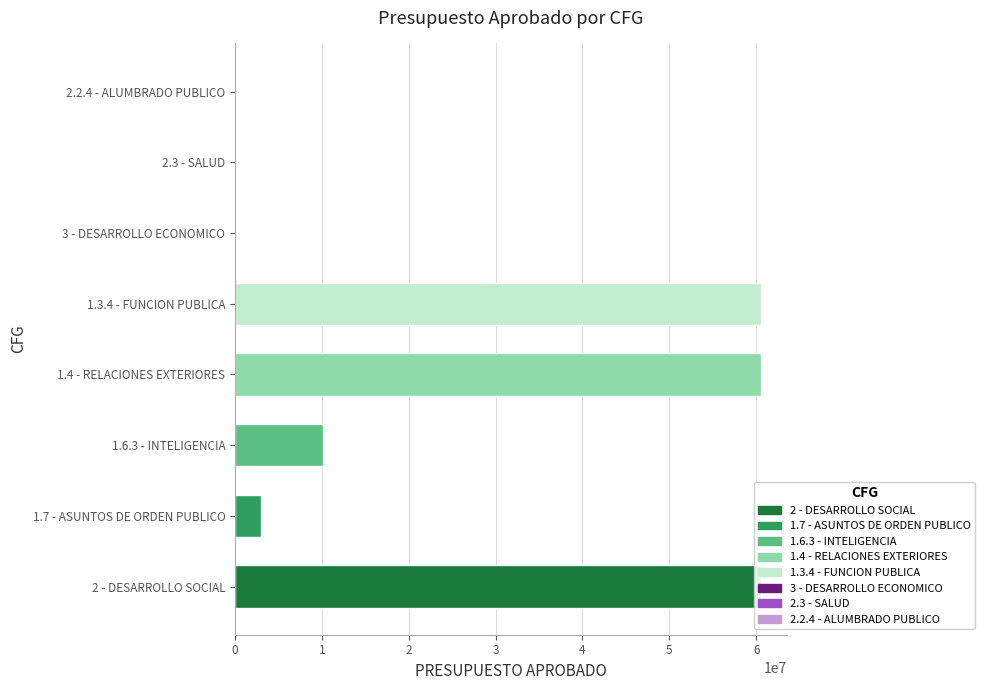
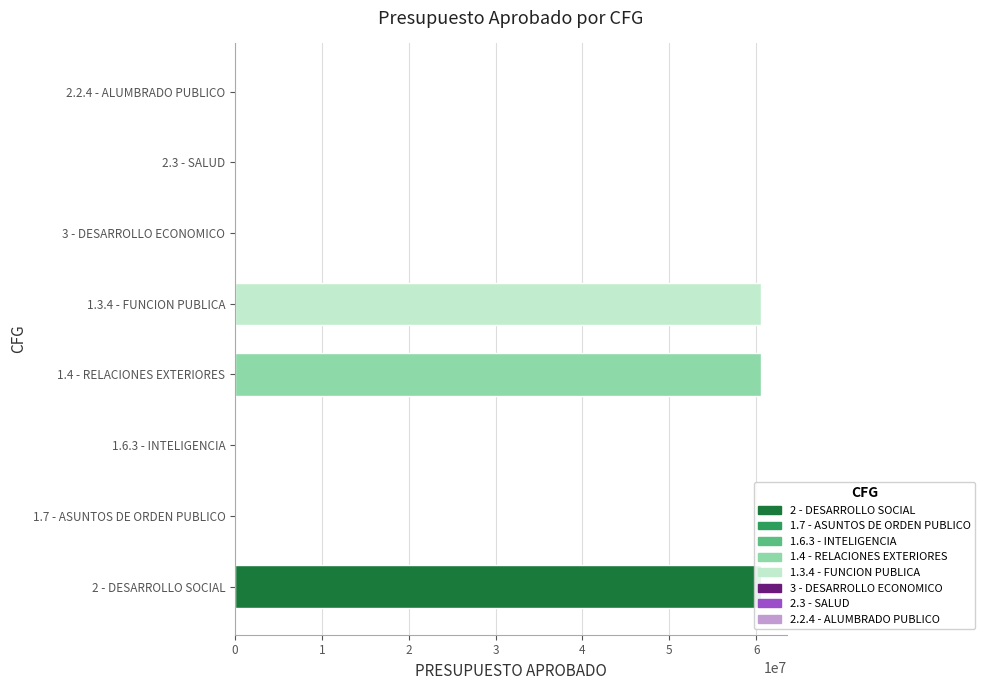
  {
    "1.3.4 - FUNCION PUBLICA": 61000000,
    "1.4 - RELACIONES EXTERIORES": 61000000,
-   "1.6.3 - INTELIGENCIA": 10000000,
-   "1.7 - ASUNTOS DE ORDEN PUBLICO": 3000000
+   "1.6.3 - INTELIGENCIA": 0,
+   "1.7 - ASUNTOS DE ORDEN PUBLICO": 0
  }
